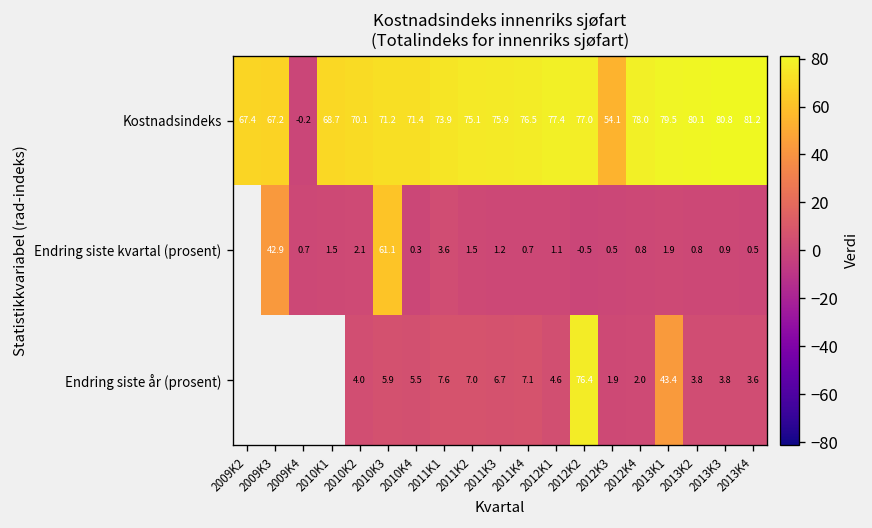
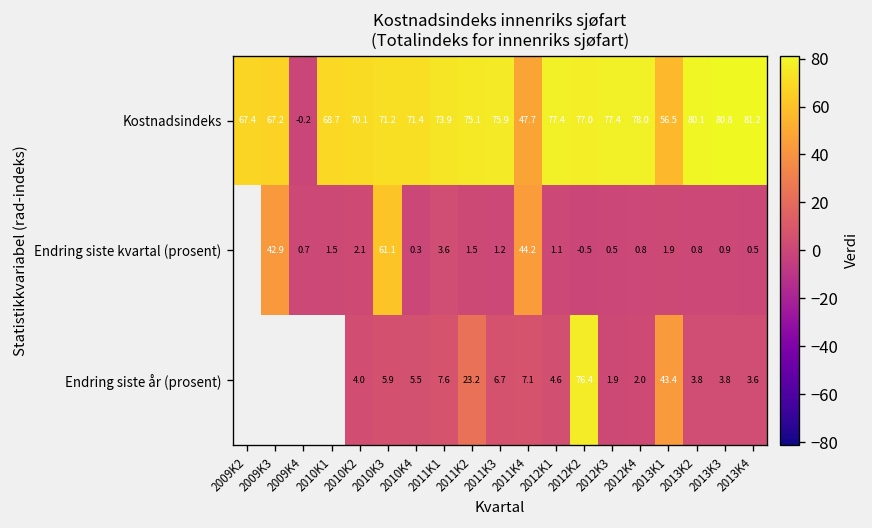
  {
    "Kostnadsindeks": {
      "2009K2": 67.4,
      "2009K3": 67.2,
      "2009K4": -0.2,
      "2010K1": 68.7,
      "2010K2": 70.1,
      "2010K3": 71.2,
      "2010K4": 71.4,
      "2011K1": 73.9,
      "2011K2": 75.1,
      "2011K3": 75.9,
-     "2011K4": 76.5,
+     "2011K4": 47.7,
      "2012K1": 77.4,
      "2012K2": 77.0,
-     "2012K3": 54.1,
+     "2012K3": 77.4,
      "2012K4": 78.0,
-     "2013K1": 79.5,
+     "2013K1": 56.5,
      "2013K2": 80.1,
      "2013K3": 80.8,
      "2013K4": 81.2
    },
    "Endring siste kvartal (prosent)": {
      "2009K3": 42.9,
      "2009K4": 0.7,
      "2010K1": 1.5,
      "2010K2": 2.1,
      "2010K3": 61.1,
      "2010K4": 0.3,
      "2011K1": 3.6,
      "2011K2": 1.5,
      "2011K3": 1.2,
-     "2011K4": 0.7,
+     "2011K4": 44.2,
      "2012K1": 1.1,
      "2012K2": -0.5,
      "2012K3": 0.5,
      "2012K4": 0.8,
      "2013K1": 1.9,
      "2013K2": 0.8,
      "2013K3": 0.9,
      "2013K4": 0.5
    },
    "Endring siste år (prosent)": {
      "2010K2": 4.0,
      "2010K3": 5.9,
      "2010K4": 5.5,
      "2011K1": 7.6,
-     "2011K2": 7.0,
+     "2011K2": 23.2,
      "2011K3": 6.7,
      "2011K4": 7.1,
      "2012K1": 4.6,
      "2012K2": 76.4,
      "2012K3": 1.9,
      "2012K4": 2.0,
      "2013K1": 43.4,
      "2013K2": 3.8,
      "2013K3": 3.8,
      "2013K4": 3.6
    }
  }
